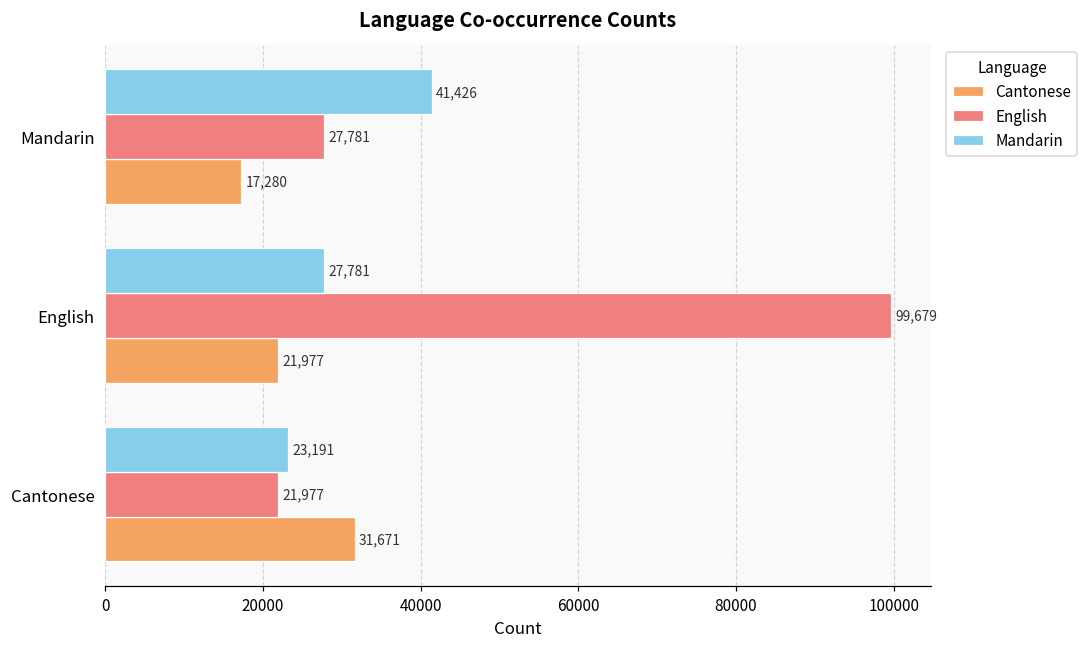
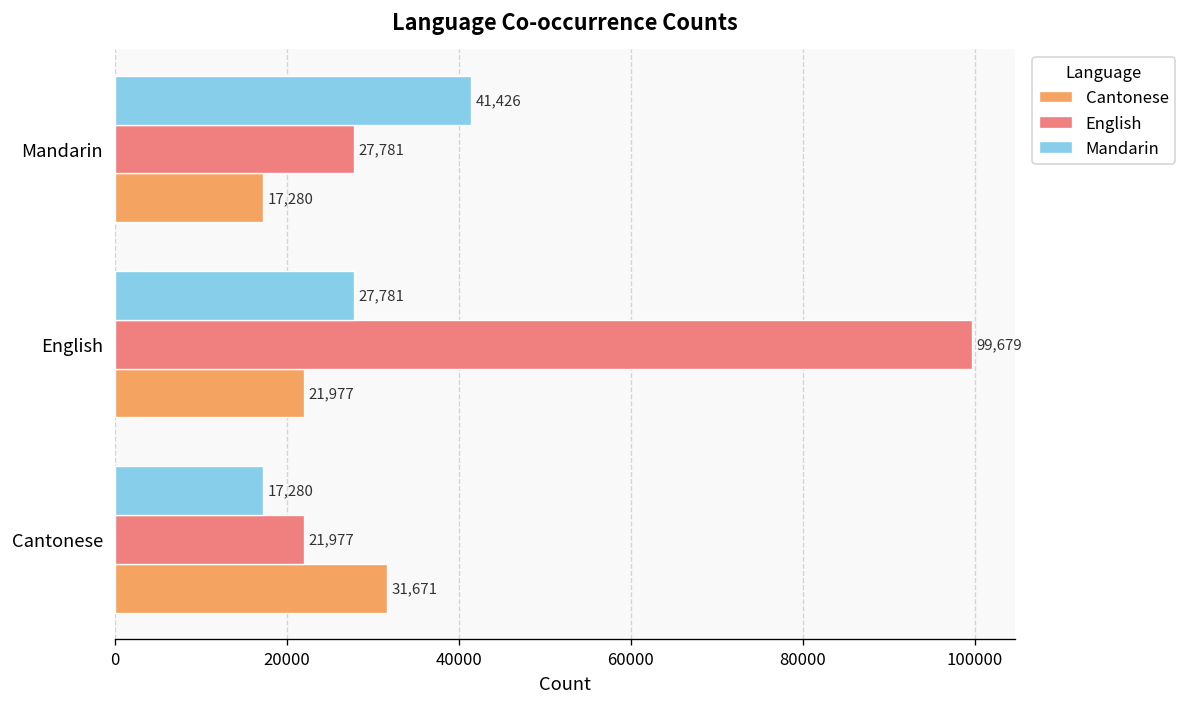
  {
    "Mandarin": {
      "Mandarin": "41,426",
      "English": "27,781",
-     "Cantonese": "23,191"
+     "Cantonese": "17,280"
    }
  }
